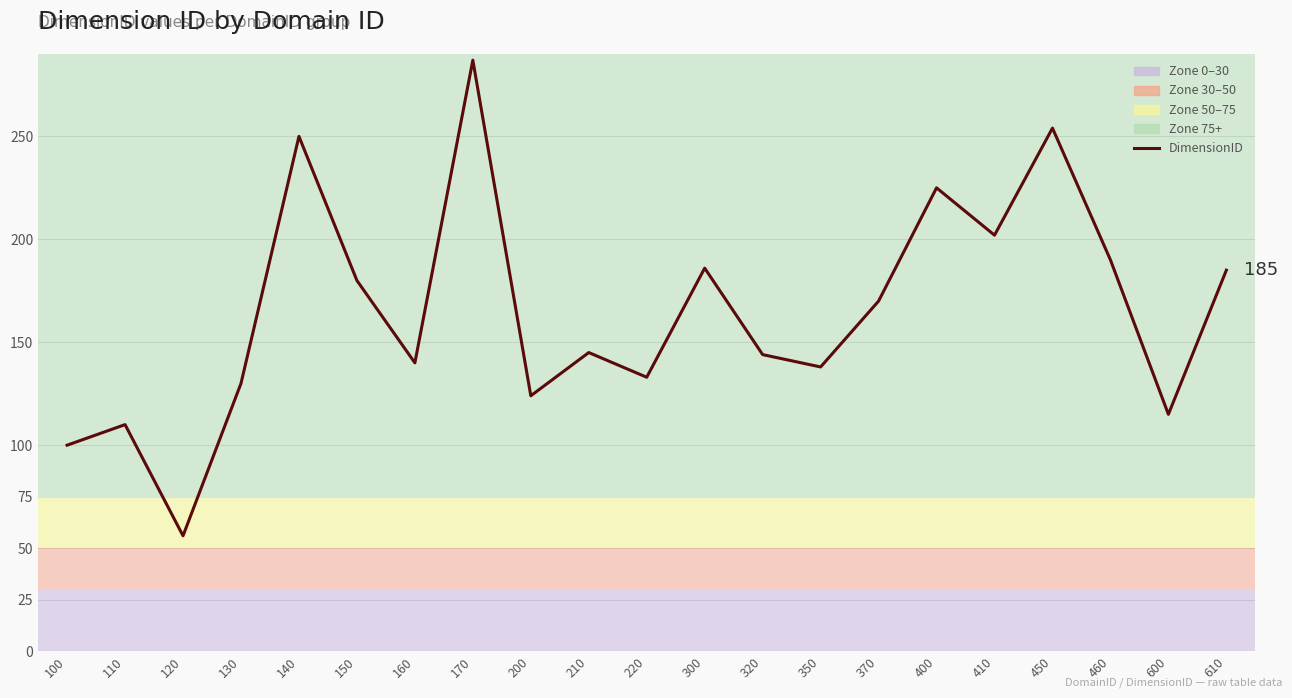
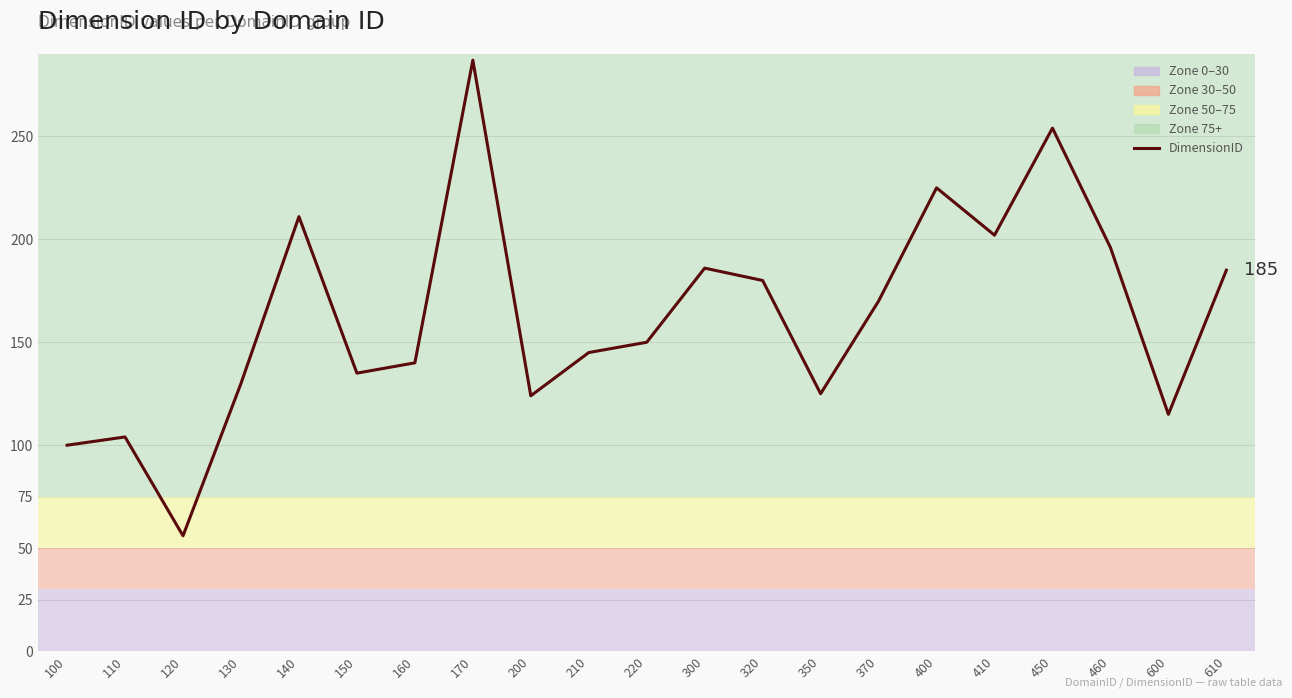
  {
    "DimensionID": {
      "100": 100,
-     "110": 110,
+     "110": 104,
      "120": 56,
      "130": 130,
-     "140": 250,
-     "150": 180,
+     "140": 211,
+     "150": 135,
      "160": 140,
      "170": 287,
      "200": 124,
      "210": 145,
-     "220": 133,
+     "220": 150,
      "300": 186,
-     "320": 144,
-     "350": 138,
+     "320": 180,
+     "350": 125,
      "370": 170,
      "400": 225,
      "410": 202,
      "450": 254,
-     "460": 190,
+     "460": 196,
      "600": 115
    }
  }
